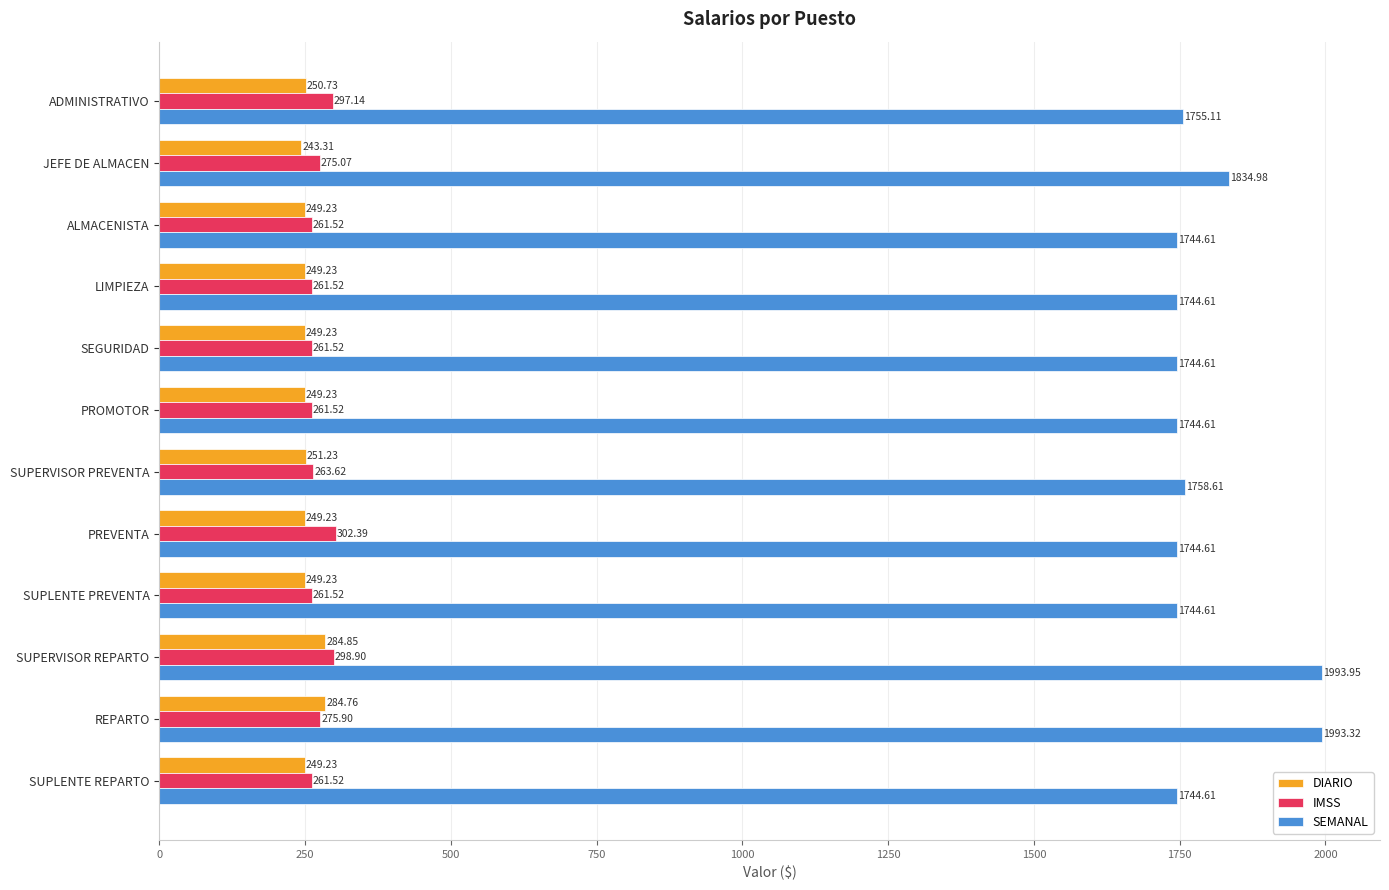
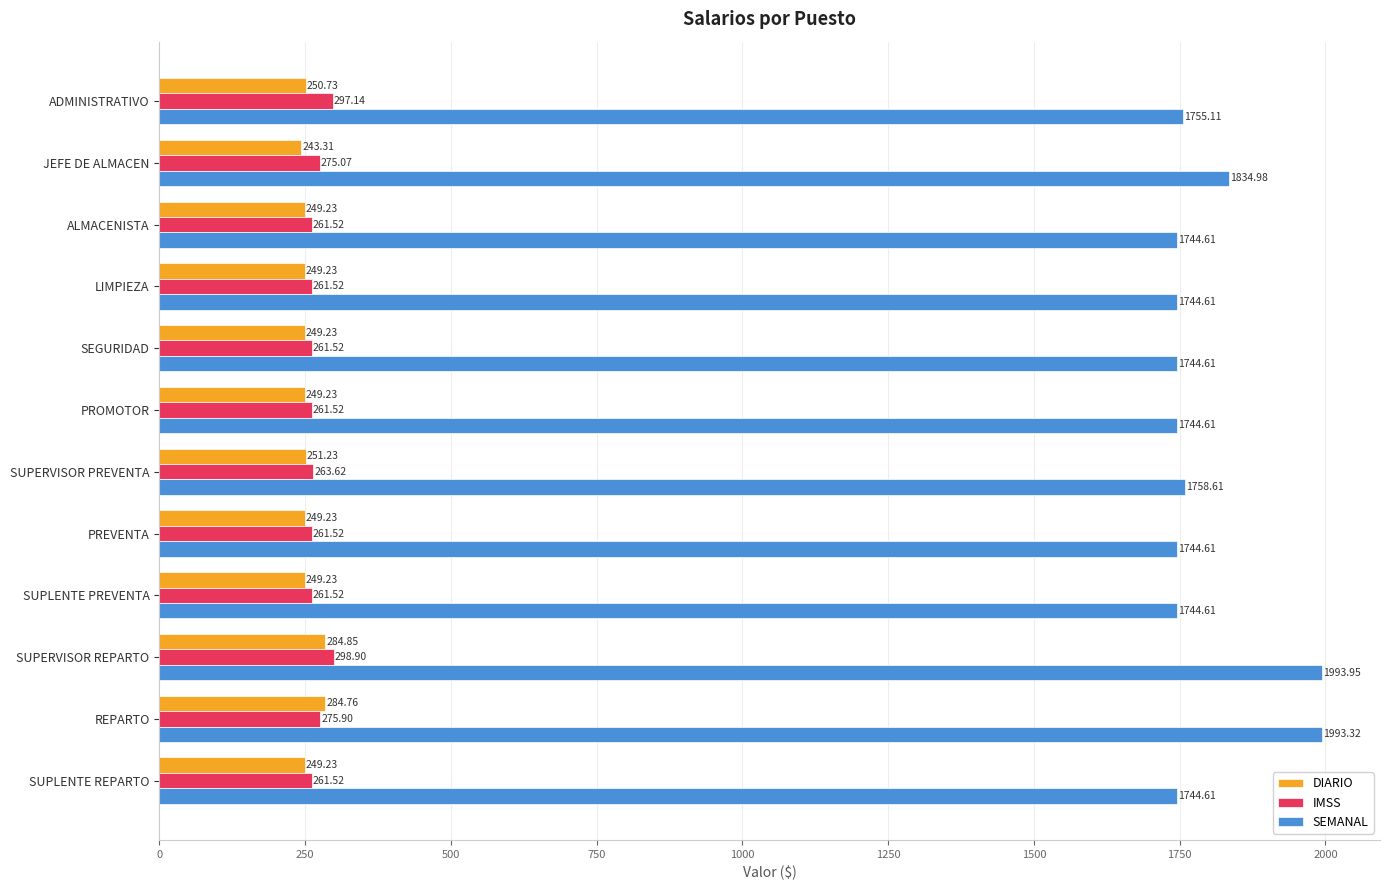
  {
    "DIARIO": {
      "ADMINISTRATIVO": 250.73,
      "JEFE DE ALMACEN": 243.31,
      "ALMACENISTA": 249.23,
      "LIMPIEZA": 249.23,
      "SEGURIDAD": 249.23,
      "PROMOTOR": 249.23,
      "SUPERVISOR PREVENTA": 251.23,
      "PREVENTA": 249.23,
      "SUPLENTE PREVENTA": 249.23,
      "SUPERVISOR REPARTO": 284.85,
      "REPARTO": 284.76,
      "SUPLENTE REPARTO": 249.23
    },
    "IMSS": {
      "ADMINISTRATIVO": 297.14,
      "JEFE DE ALMACEN": 275.07,
      "ALMACENISTA": 261.52,
      "LIMPIEZA": 261.52,
      "SEGURIDAD": 261.52,
      "PROMOTOR": 261.52,
      "SUPERVISOR PREVENTA": 263.62,
-     "PREVENTA": 302.39,
+     "PREVENTA": 261.52,
      "SUPLENTE PREVENTA": 261.52,
      "SUPERVISOR REPARTO": 298.90,
      "REPARTO": 275.90,
      "SUPLENTE REPARTO": 261.52
    },
    "SEMANAL": {
      "ADMINISTRATIVO": 1755.11,
      "JEFE DE ALMACEN": 1834.98,
      "ALMACENISTA": 1744.61,
      "LIMPIEZA": 1744.61,
      "SEGURIDAD": 1744.61,
      "PROMOTOR": 1744.61,
      "SUPERVISOR PREVENTA": 1758.61,
      "PREVENTA": 1744.61,
      "SUPLENTE PREVENTA": 1744.61,
      "SUPERVISOR REPARTO": 1993.95,
      "REPARTO": 1993.32,
      "SUPLENTE REPARTO": 1744.61
    }
  }
